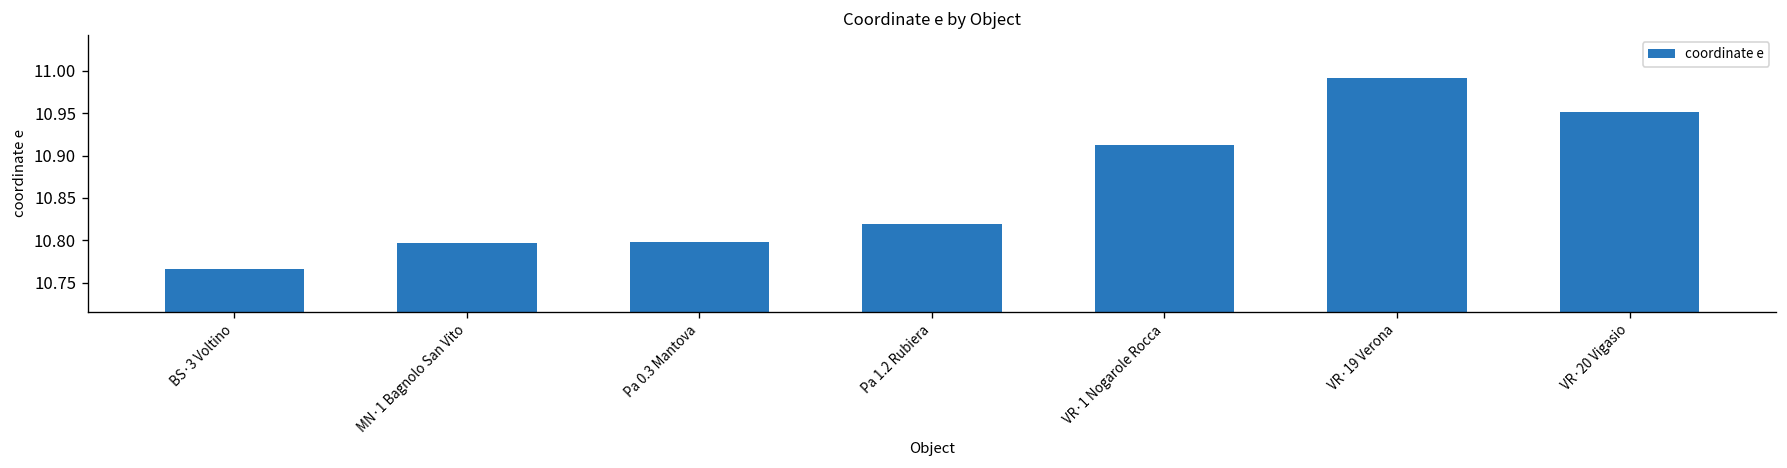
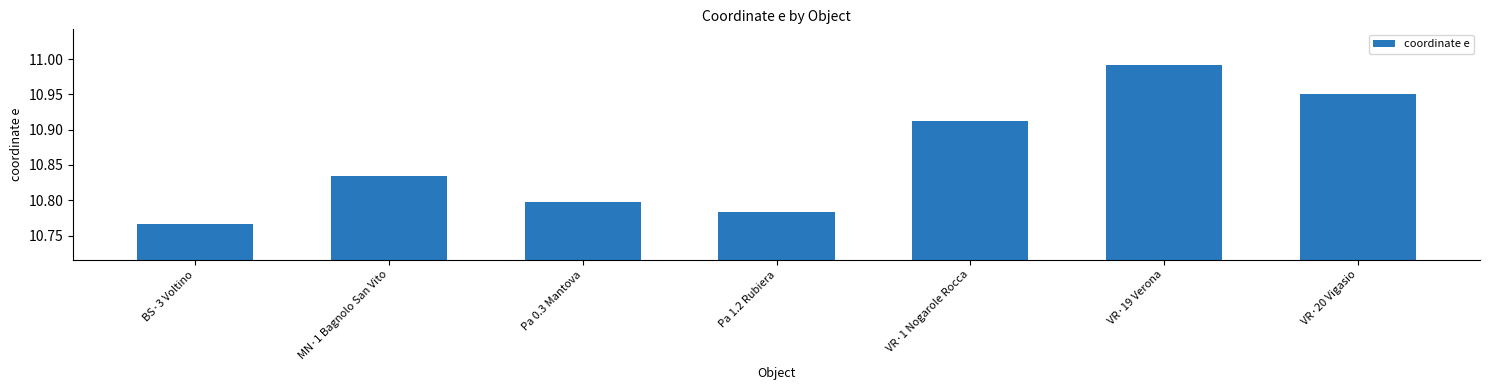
  {
    "BS·3 Voltino": 10.77,
-   "MN·1 Bagnolo San Vito": 10.80,
+   "MN·1 Bagnolo San Vito": 10.84,
    "Pa 0.3 Mantova": 10.80,
-   "Pa 1.2 Rubiera": 10.82,
+   "Pa 1.2 Rubiera": 10.78,
    "VR·1 Nogarole Rocca": 10.91,
    "VR·19 Verona": 10.99,
    "VR·20 Vigasio": 10.95
  }
